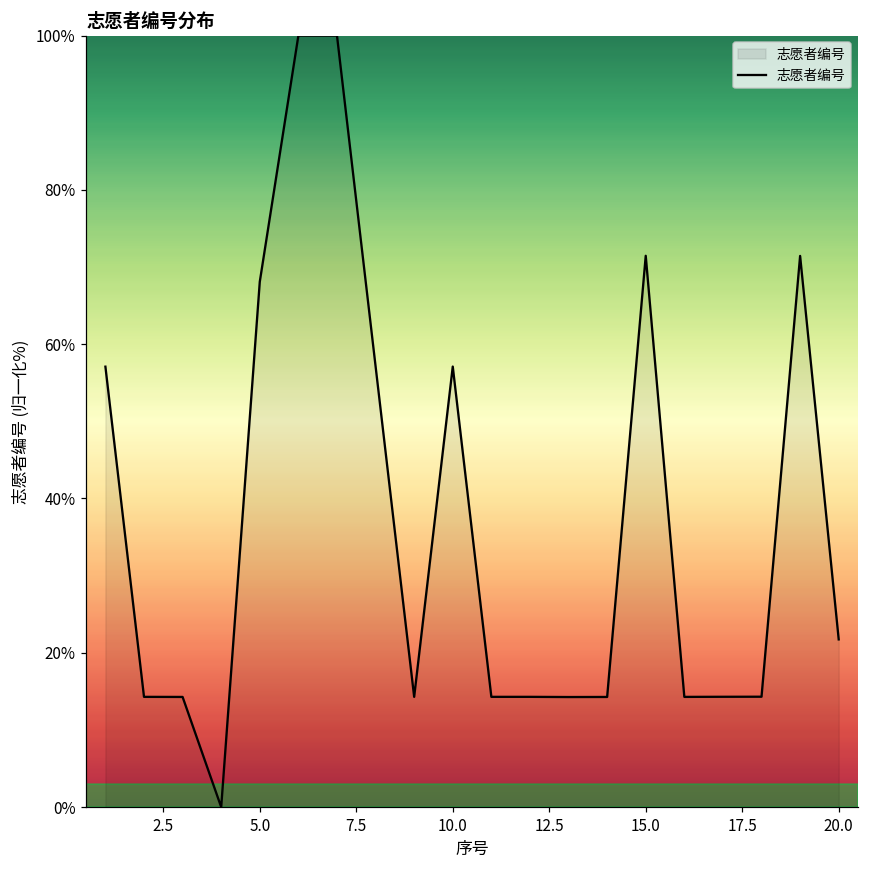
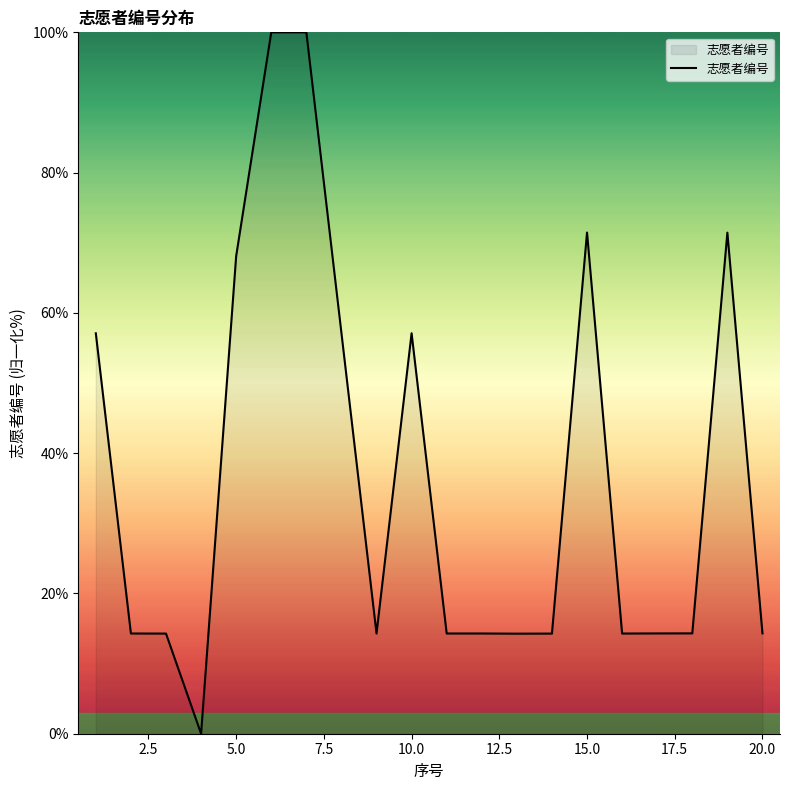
  {
    "5.0": "68%",
    "10.0": "57%",
    "15.0": "71%",
-   "20.0": "22%"
+   "20.0": "14%"
  }
